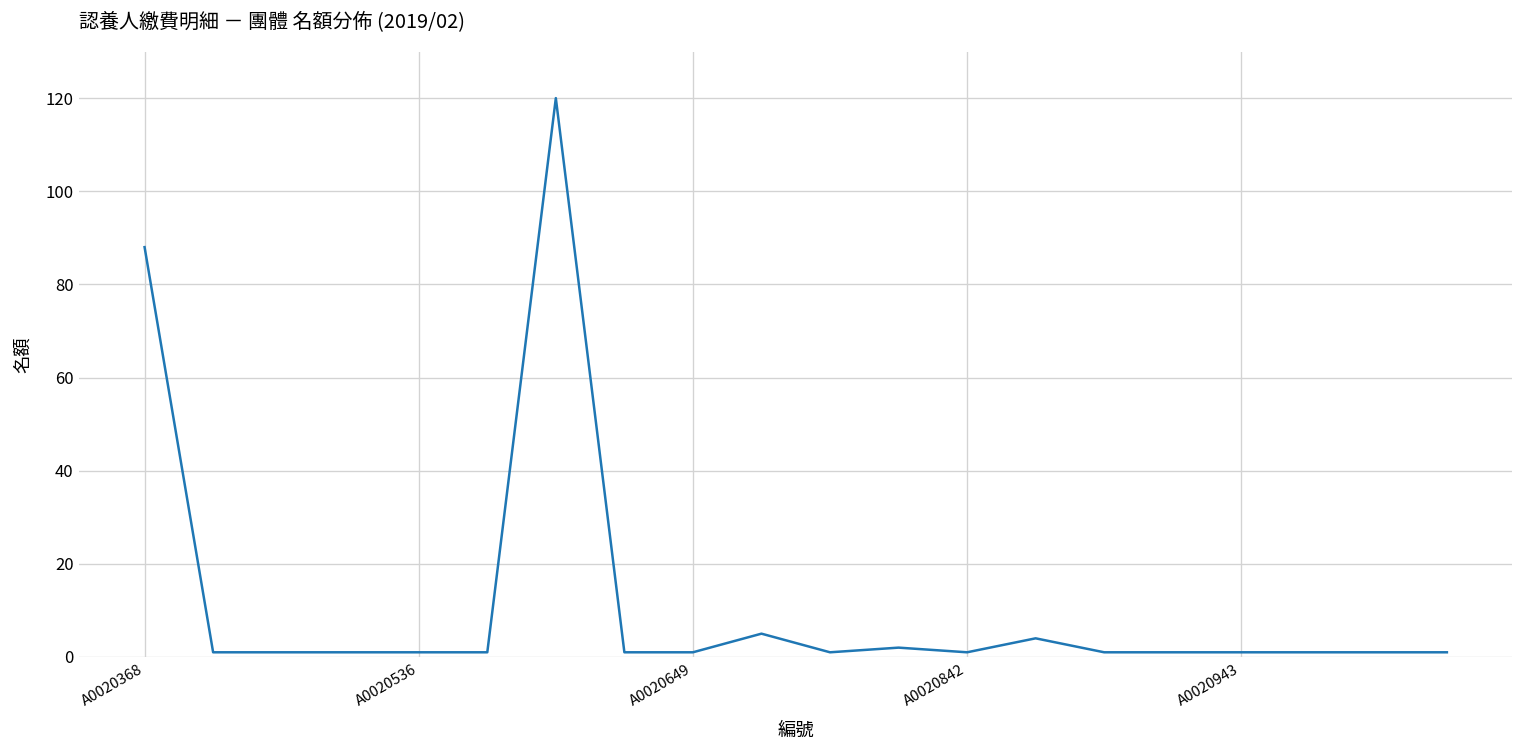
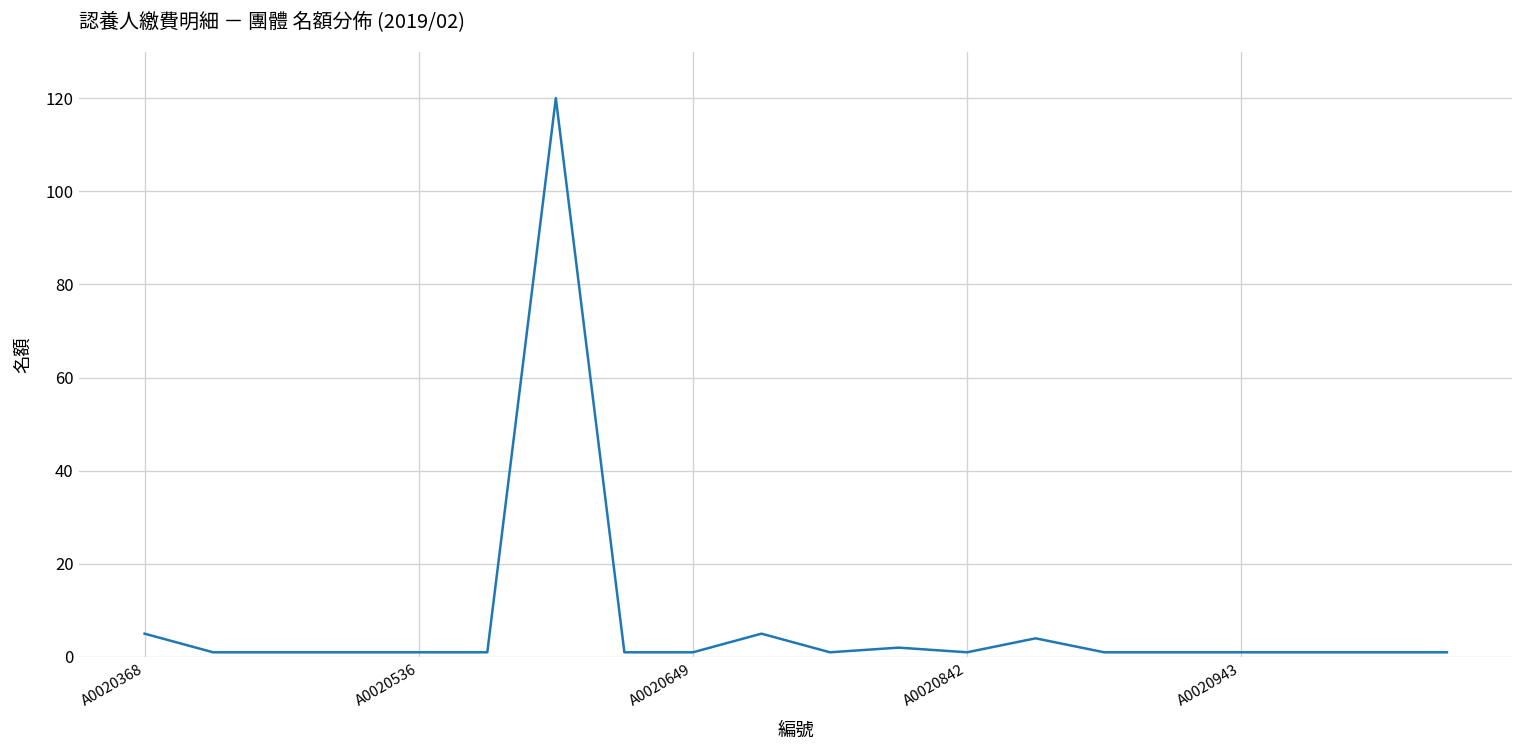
  {
-   "A0020368": 88,
+   "A0020368": 5,
    "A0020536": 1,
    "A0020649": 1,
    "A0020842": 1,
    "A0020943": 1
  }
